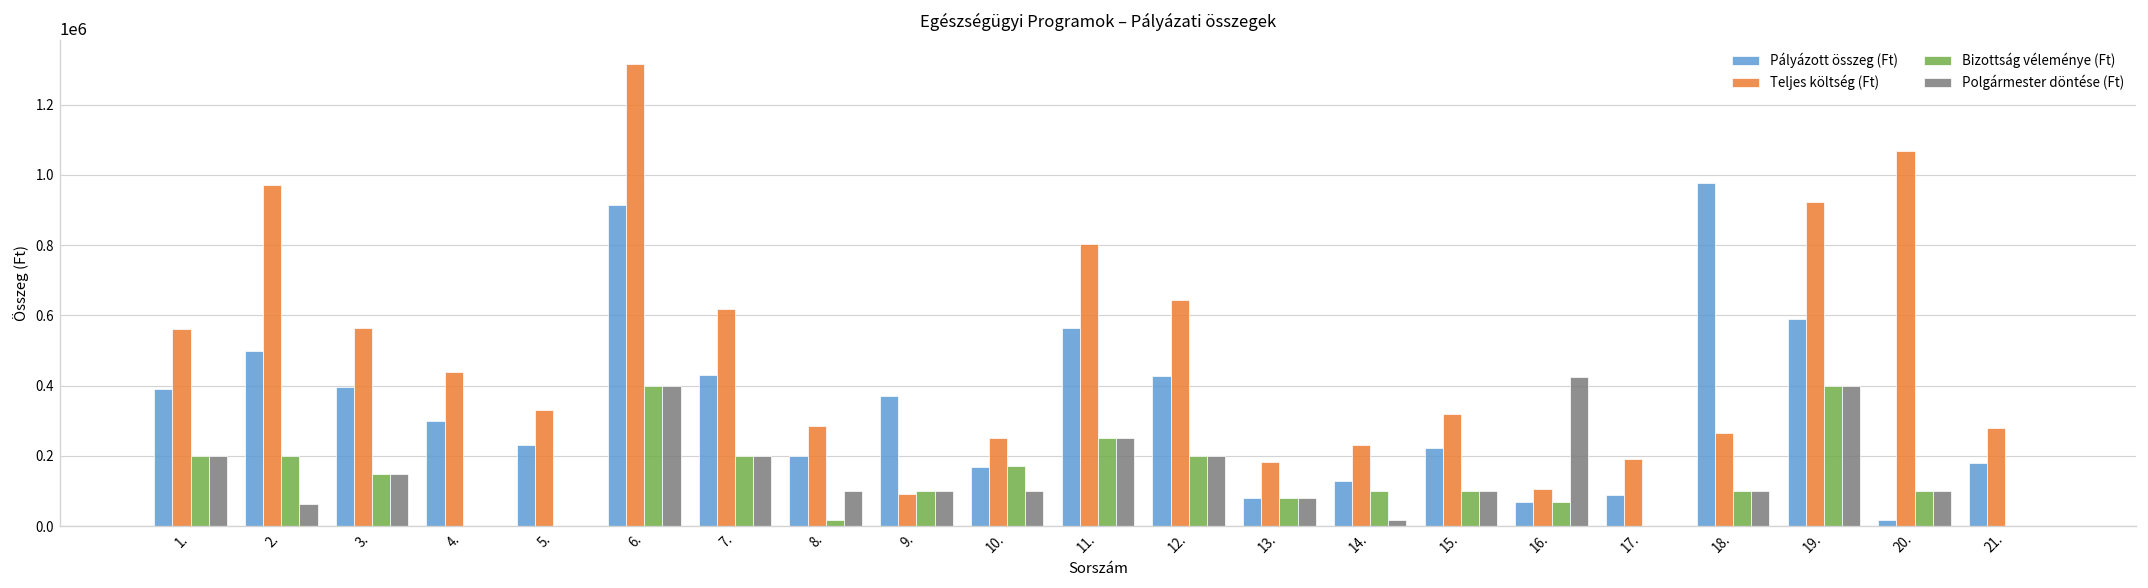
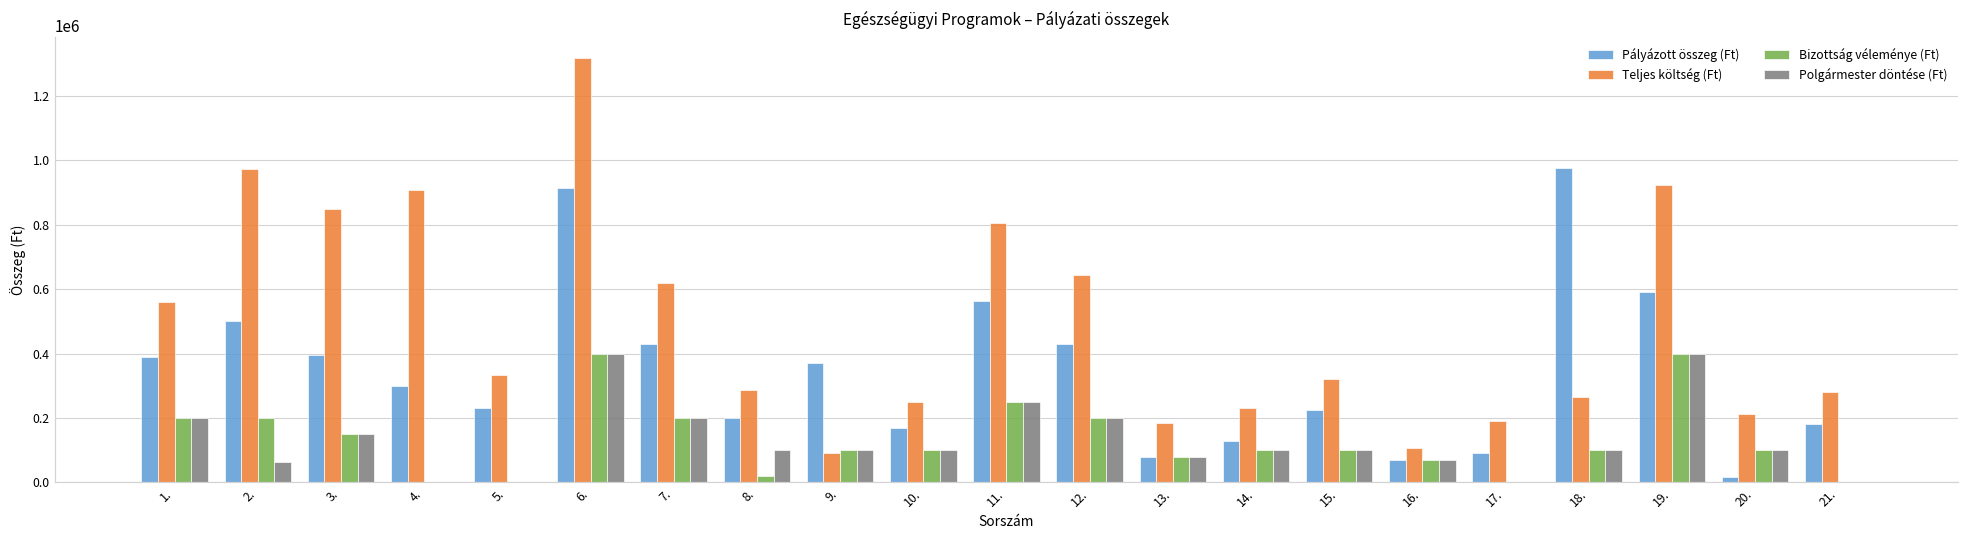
  {
    "Pályázott összeg (Ft)": {
      "1.": 390000,
      "2.": 500000,
      "3.": 400000,
      "4.": 300000,
      "5.": 230000,
      "6.": 910000,
      "7.": 430000,
      "8.": 200000,
      "9.": 370000,
      "10.": 170000,
      "11.": 560000,
      "12.": 430000,
      "13.": 80000,
      "14.": 130000,
      "15.": 220000,
      "16.": 70000,
      "17.": 90000,
      "18.": 980000,
      "19.": 590000,
      "20.": 20000,
      "21.": 180000
    },
    "Teljes költség (Ft)": {
      "1.": 560000,
      "2.": 970000,
-     "3.": 570000,
-     "4.": 440000,
+     "3.": 850000,
+     "4.": 910000,
      "5.": 330000,
      "6.": 1320000,
      "7.": 620000,
      "8.": 290000,
      "9.": 90000,
      "10.": 250000,
      "11.": 800000,
      "12.": 640000,
      "13.": 180000,
      "14.": 230000,
      "15.": 320000,
      "16.": 110000,
      "17.": 190000,
      "18.": 270000,
      "19.": 920000,
-     "20.": 1070000,
+     "20.": 210000,
      "21.": 280000
    },
    "Bizottság véleménye (Ft)": {
      "1.": 200000,
      "2.": 200000,
      "3.": 150000,
      "4.": 0,
      "5.": 0,
      "6.": 400000,
      "7.": 200000,
      "8.": 20000,
      "9.": 100000,
-     "10.": 170000,
+     "10.": 100000,
      "11.": 250000,
      "12.": 200000,
      "13.": 80000,
      "14.": 100000,
      "15.": 100000,
      "16.": 70000,
      "17.": 0,
      "18.": 100000,
      "19.": 400000,
      "20.": 100000,
      "21.": 0
    },
    "Polgármester döntése (Ft)": {
      "1.": 200000,
      "2.": 60000,
      "3.": 150000,
      "4.": 0,
      "5.": 0,
      "6.": 400000,
      "7.": 200000,
      "8.": 100000,
      "9.": 100000,
      "10.": 100000,
      "11.": 250000,
      "12.": 200000,
      "13.": 80000,
-     "14.": 20000,
+     "14.": 100000,
      "15.": 100000,
-     "16.": 420000,
+     "16.": 70000,
      "17.": 0,
      "18.": 100000,
      "19.": 400000,
      "20.": 100000,
      "21.": 0
    }
  }
